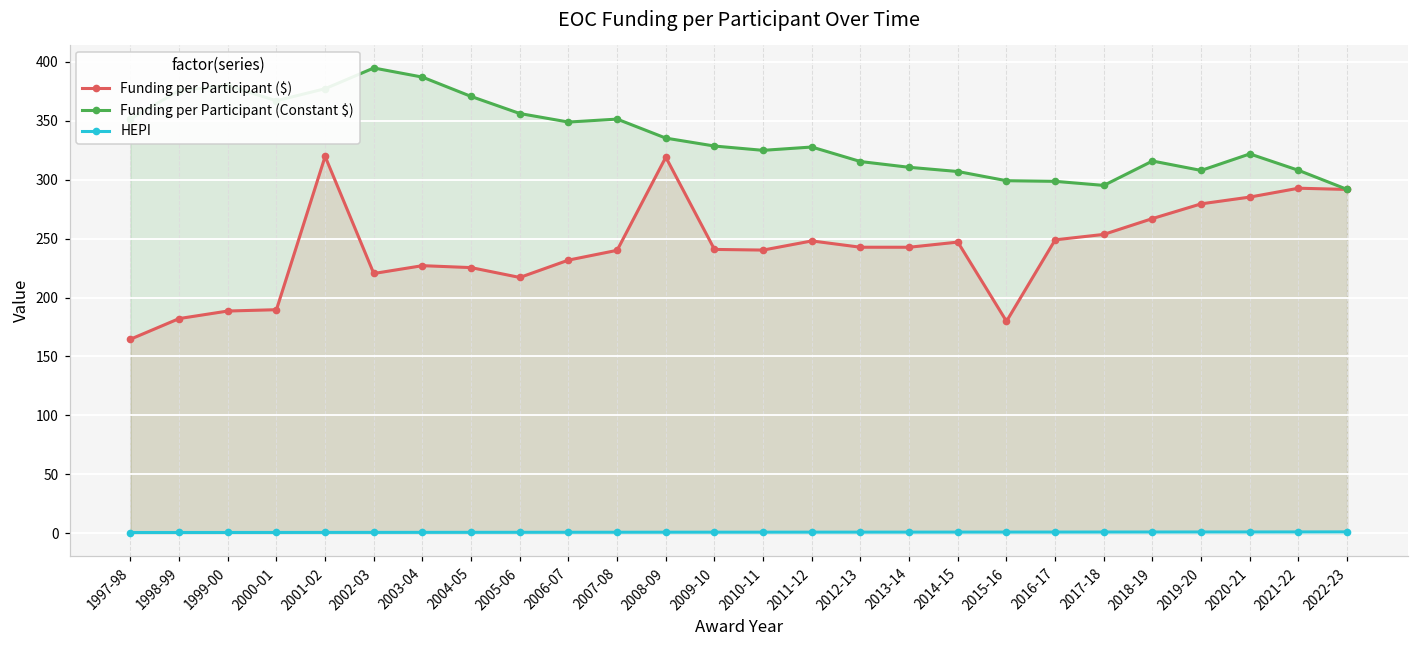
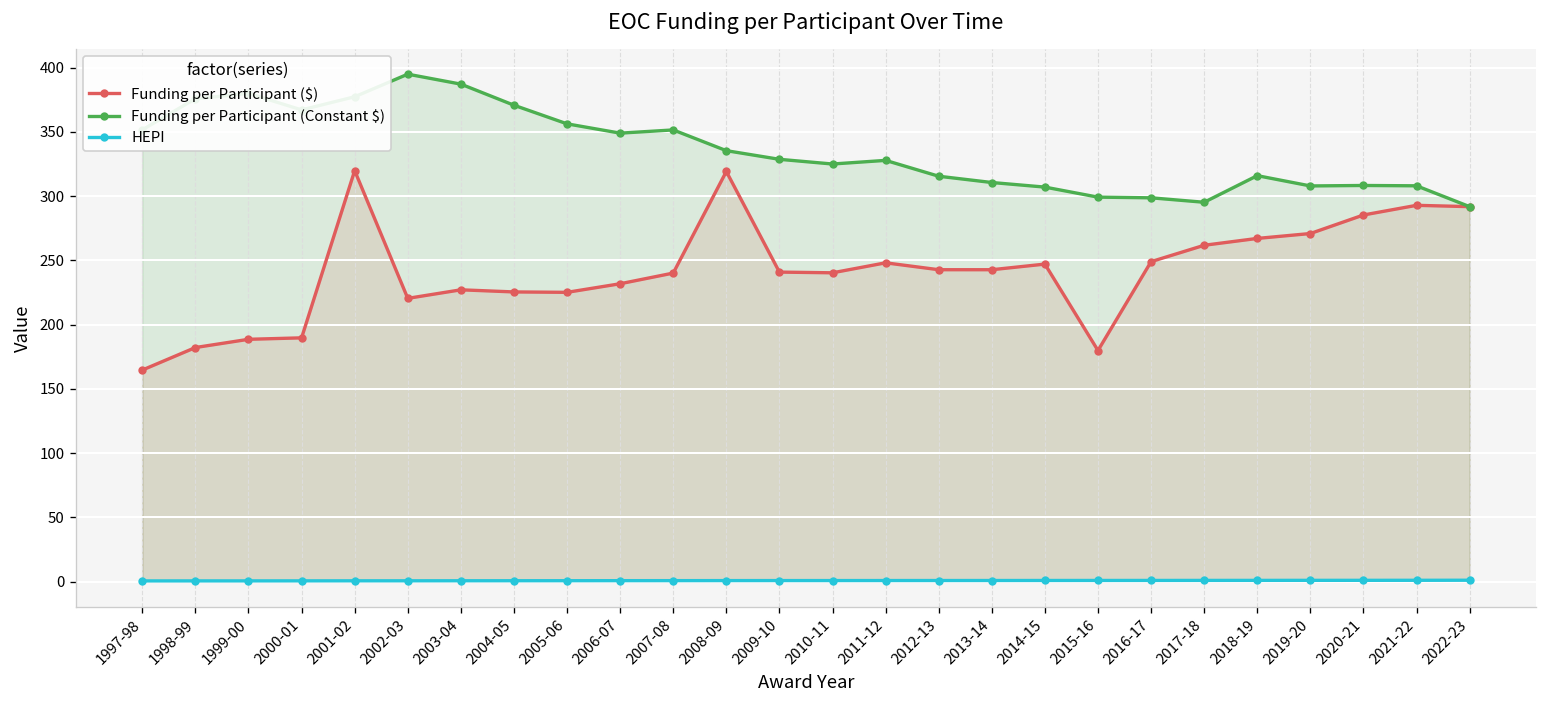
  {
    "Funding per Participant ($)": {
      "1997-98": 165,
      "1998-99": 182,
      "1999-00": 189,
      "2000-01": 190,
      "2001-02": 320,
      "2002-03": 220,
      "2003-04": 227,
      "2004-05": 225,
-     "2005-06": 217,
+     "2005-06": 225,
      "2006-07": 232,
      "2007-08": 240,
      "2008-09": 319,
      "2009-10": 241,
      "2010-11": 240,
      "2011-12": 248,
      "2012-13": 243,
      "2013-14": 243,
      "2014-15": 247,
      "2015-16": 180,
      "2016-17": 249,
-     "2017-18": 254,
+     "2017-18": 262,
      "2018-19": 267,
-     "2019-20": 280,
+     "2019-20": 271,
      "2020-21": 285,
      "2021-22": 293
    },
    "Funding per Participant (Constant $)": {
      "2002-03": 395,
      "2003-04": 387,
      "2004-05": 371,
      "2005-06": 356,
      "2006-07": 349,
      "2007-08": 351,
      "2008-09": 335,
      "2009-10": 329,
      "2010-11": 325,
      "2011-12": 328,
      "2012-13": 315,
      "2013-14": 311,
      "2014-15": 307,
      "2015-16": 299,
      "2016-17": 299,
      "2017-18": 295,
      "2018-19": 316,
      "2019-20": 308,
-     "2020-21": 322,
+     "2020-21": 308,
      "2021-22": 308
    },
    "HEPI": {
      "1997-98": 0,
      "1998-99": 0,
      "1999-00": 0,
      "2000-01": 1,
      "2001-02": 1,
      "2002-03": 1,
      "2003-04": 1,
      "2004-05": 1,
      "2005-06": 1,
      "2006-07": 1,
      "2007-08": 1,
      "2008-09": 1,
      "2009-10": 1,
      "2010-11": 1,
      "2011-12": 1,
      "2012-13": 1,
      "2013-14": 1,
      "2014-15": 1,
      "2015-16": 1,
      "2016-17": 1,
      "2017-18": 1,
      "2018-19": 1,
      "2019-20": 1,
      "2020-21": 1,
      "2021-22": 1,
      "2022-23": 1
    }
  }
